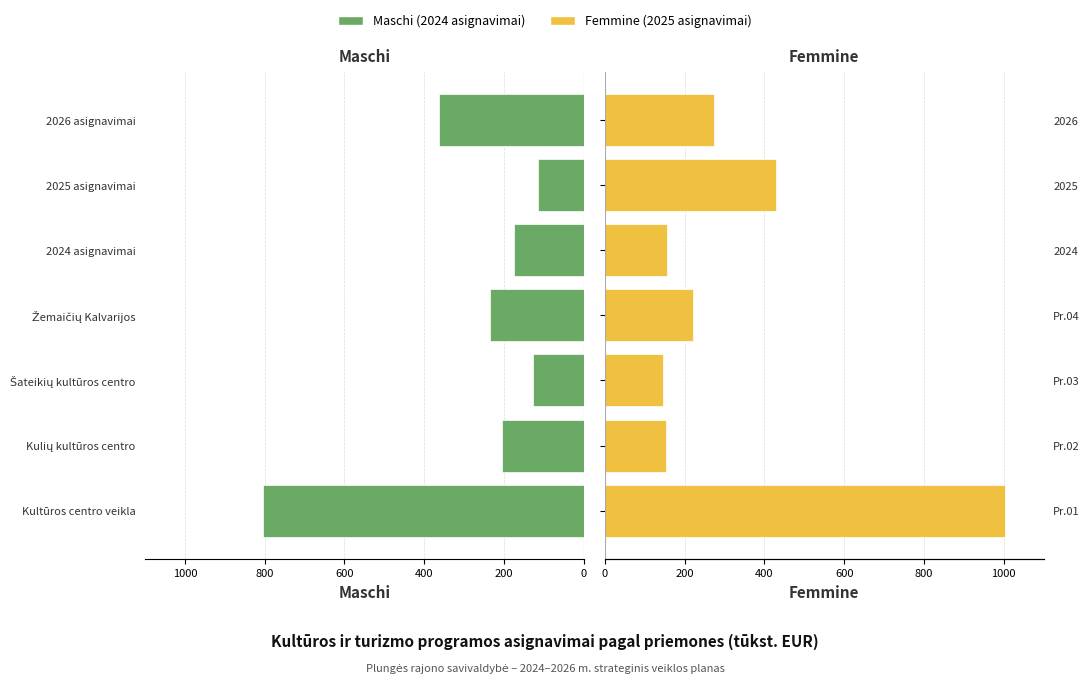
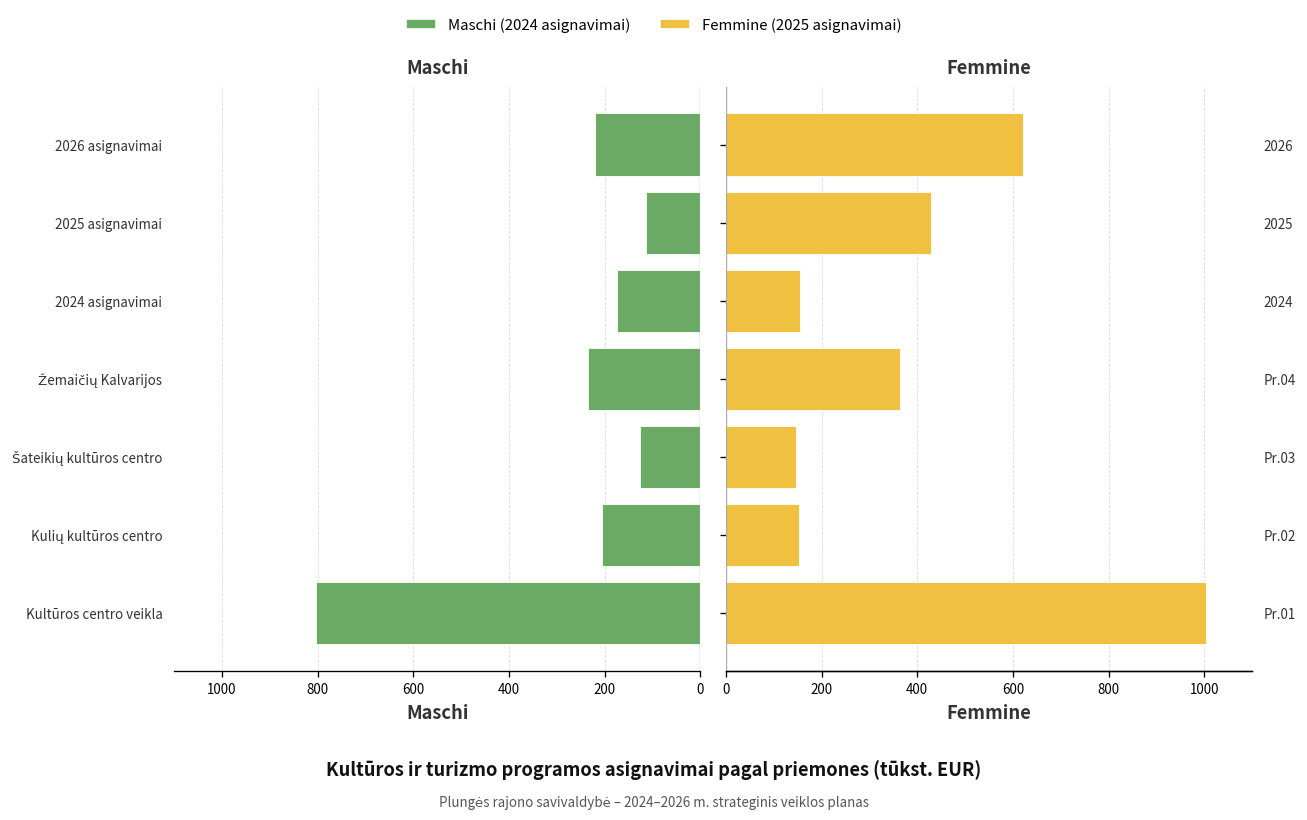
  {
    "Maschi": {
-     "2026 asignavimai": 360,
+     "2026 asignavimai": 220,
      "2025 asignavimai": 110,
      "2024 asignavimai": 170,
      "Žemaičių Kalvarijos": 240,
      "Šateikių kultūros centro": 130,
      "Kulių kultūros centro": 210,
      "Kultūros centro veikla": 800
    },
    "Femmine": {
-     "2026": 270,
+     "2026": 620,
      "2025": 430,
      "2024": 150,
-     "Pr.04": 220,
+     "Pr.04": 360,
      "Pr.03": 150,
      "Pr.02": 150,
      "Pr.01": 1000
    }
  }
